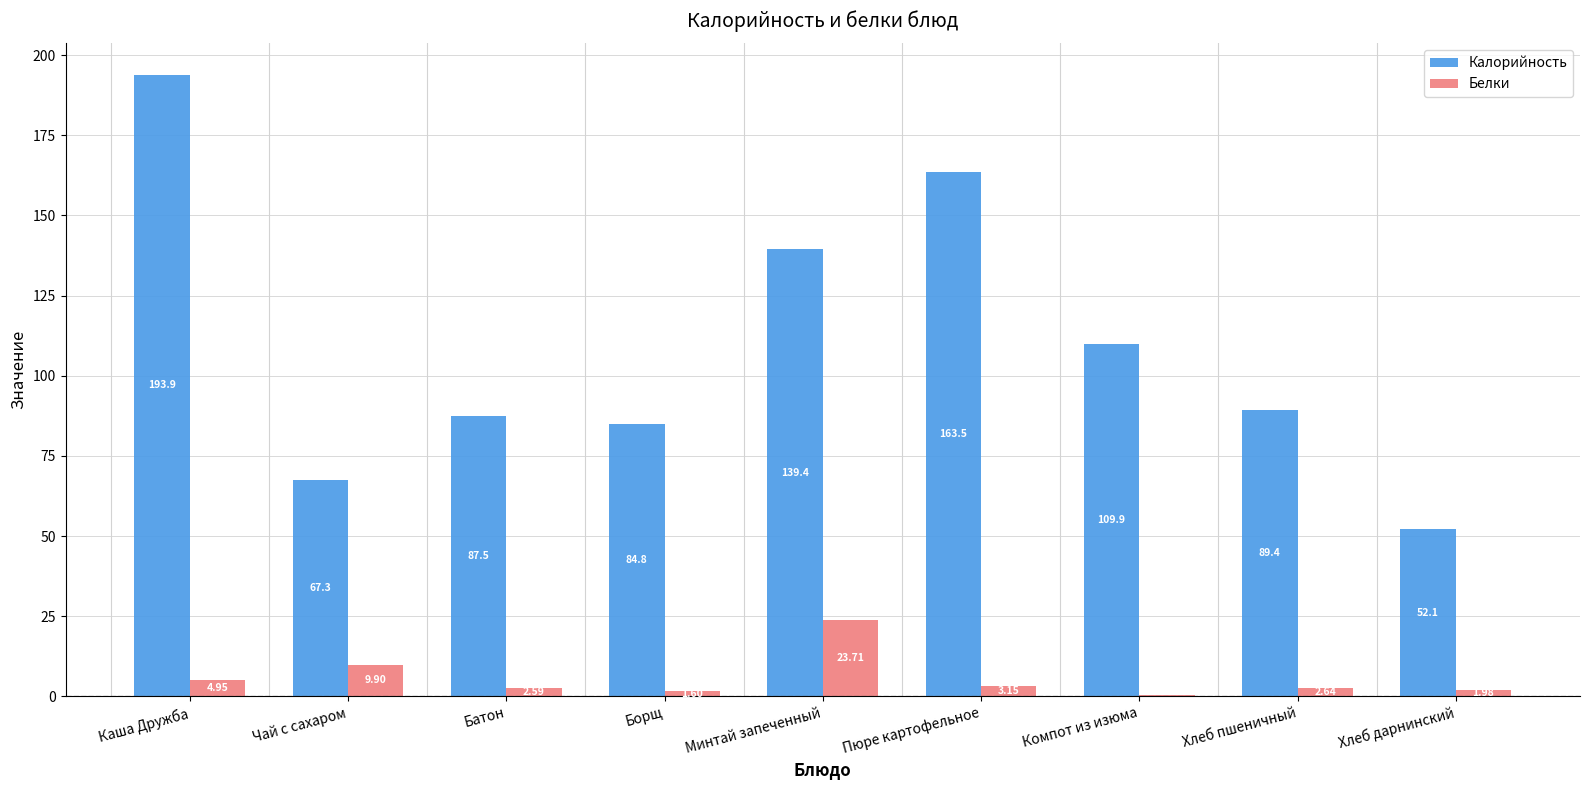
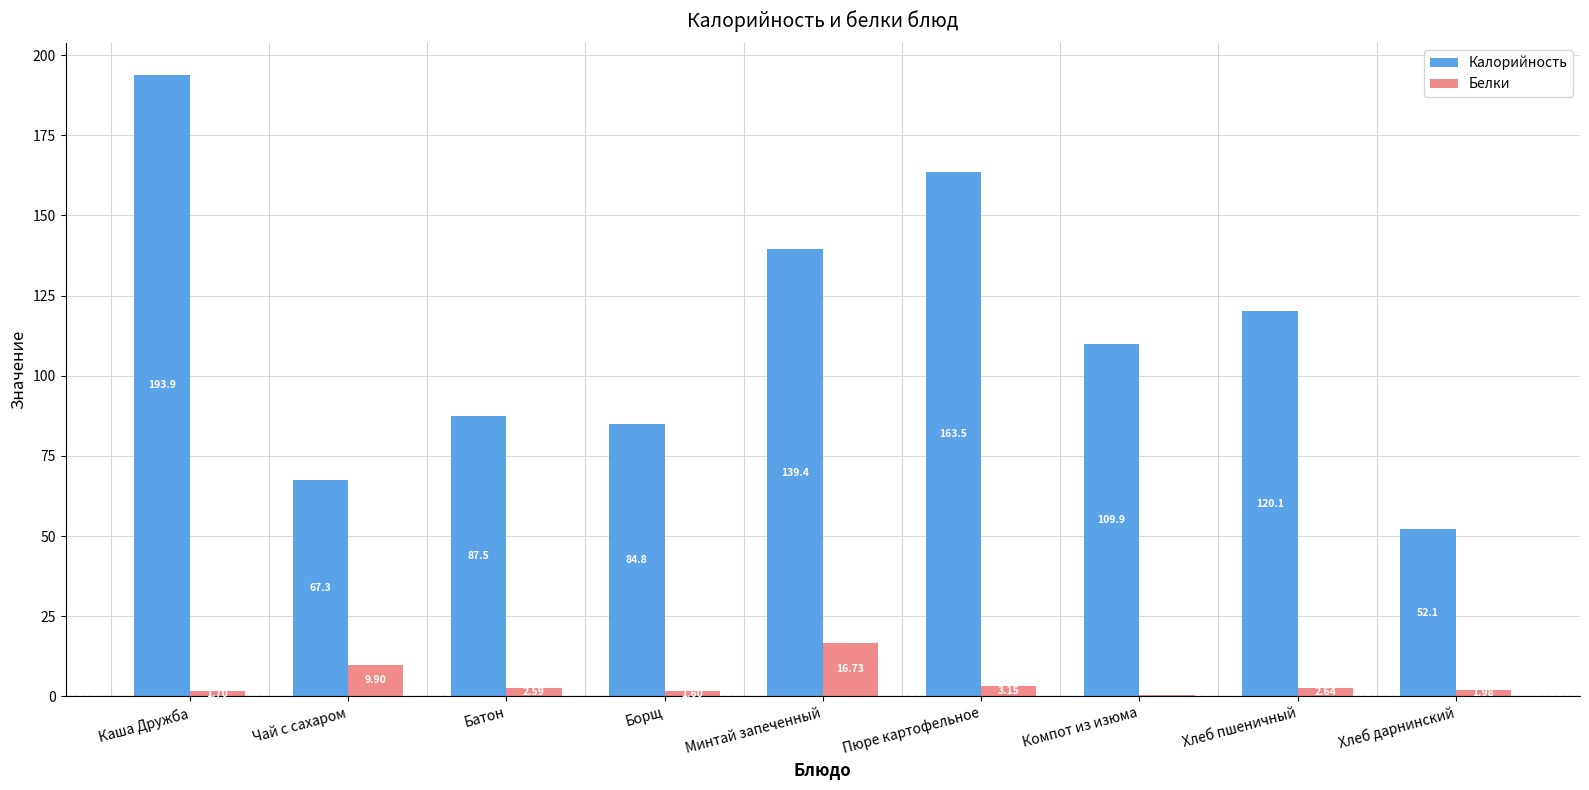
  {
    "Калорийность": {
      "Каша Дружба": 193.9,
      "Чай с сахаром": 67.3,
      "Батон": 87.5,
      "Борщ": 84.8,
      "Минтай запеченный": 139.4,
      "Пюре картофельное": 163.5,
      "Компот из изюма": 109.9,
-     "Хлеб пшеничный": 89.4,
+     "Хлеб пшеничный": 120.1,
      "Хлеб дарнинский": 52.1
    },
    "Белки": {
-     "Каша Дружба": 5,
+     "Каша Дружба": 2,
      "Чай с сахаром": 9.90,
      "Батон": 2.59,
-     "Минтай запеченный": 23.71,
+     "Минтай запеченный": 16.73,
      "Пюре картофельное": 3.15,
      "Хлеб пшеничный": 2.64,
      "Хлеб дарнинский": 1.98
    }
  }
